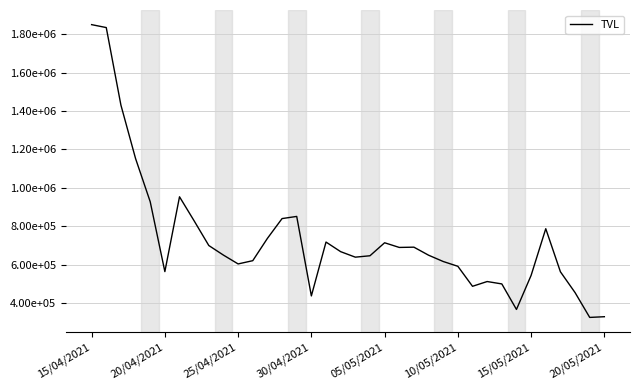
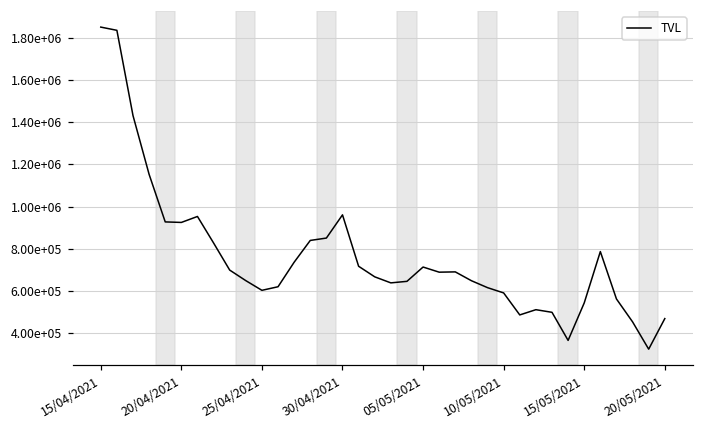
  {
    "15/04/2021": 1850000,
-   "20/04/2021": 560000,
+   "20/04/2021": 920000,
    "25/04/2021": 600000,
-   "30/04/2021": 440000,
+   "30/04/2021": 960000,
    "05/05/2021": 710000,
    "10/05/2021": 590000,
    "15/05/2021": 540000,
-   "20/05/2021": 330000
+   "20/05/2021": 470000
  }
